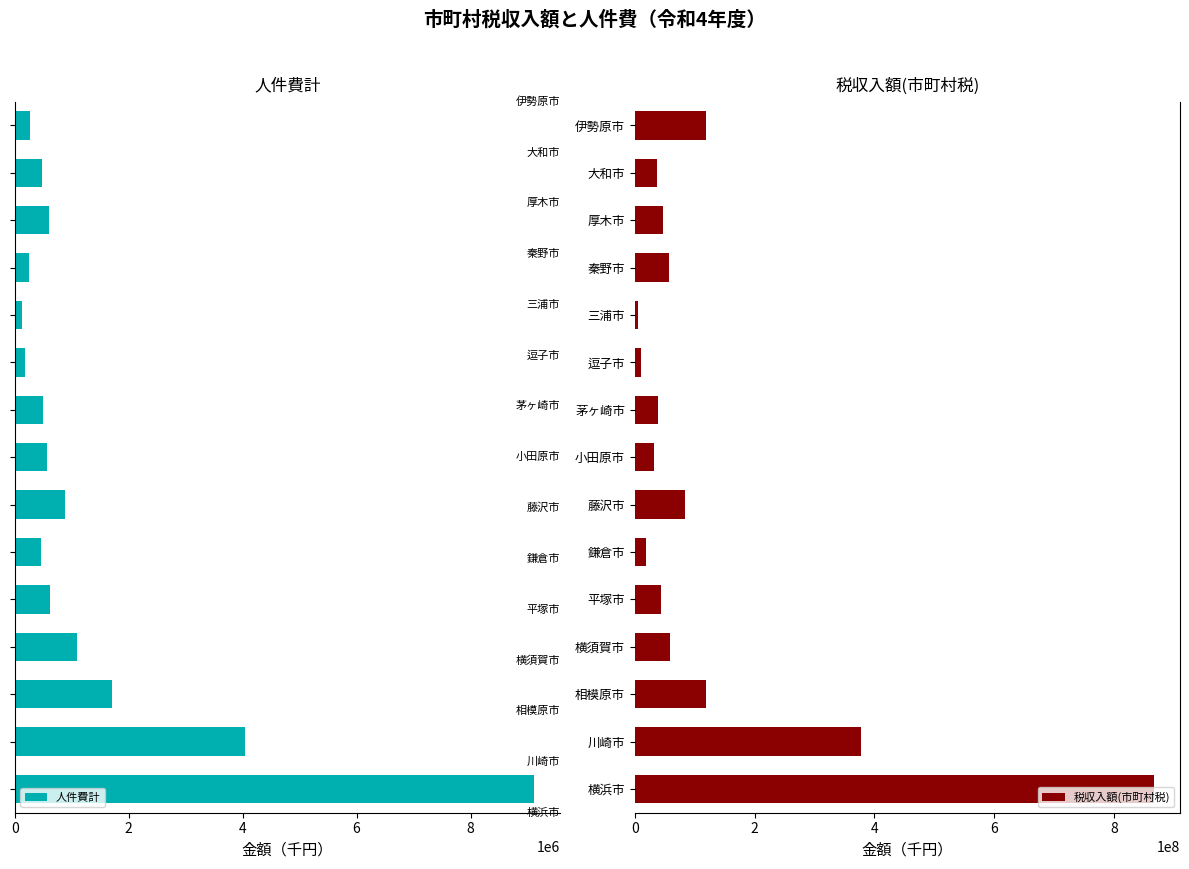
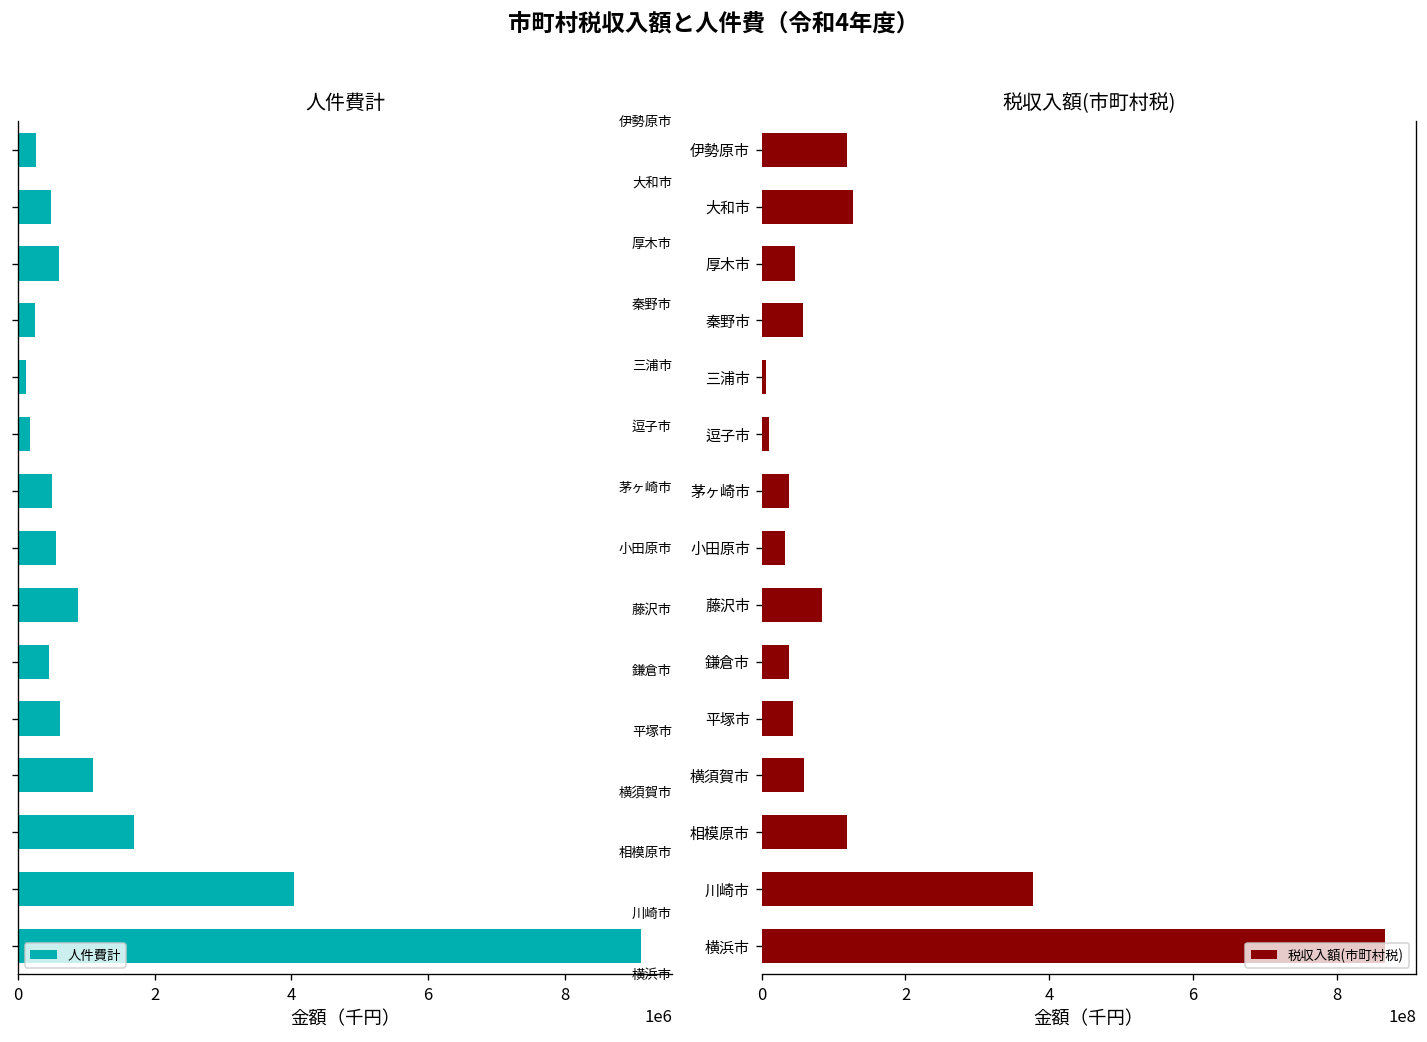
  {
    "税収入額(市町村税)": {
      "伊勢原市": 120000000,
-     "大和市": 40000000,
+     "大和市": 130000000,
      "厚木市": 50000000,
      "秦野市": 60000000,
      "三浦市": 10000000,
      "逗子市": 10000000,
      "茅ヶ崎市": 40000000,
      "小田原市": 30000000,
      "藤沢市": 80000000,
-     "鎌倉市": 20000000,
+     "鎌倉市": 40000000,
      "平塚市": 40000000,
      "横須賀市": 60000000,
      "相模原市": 120000000,
      "川崎市": 380000000
    }
  }
